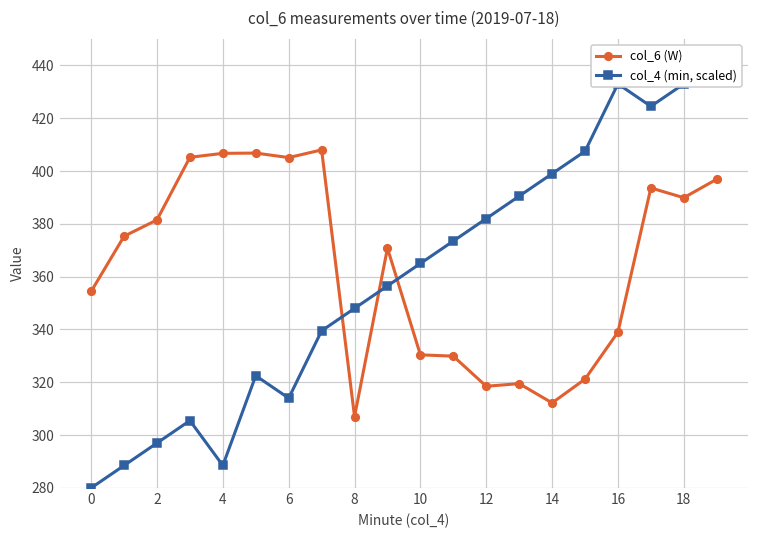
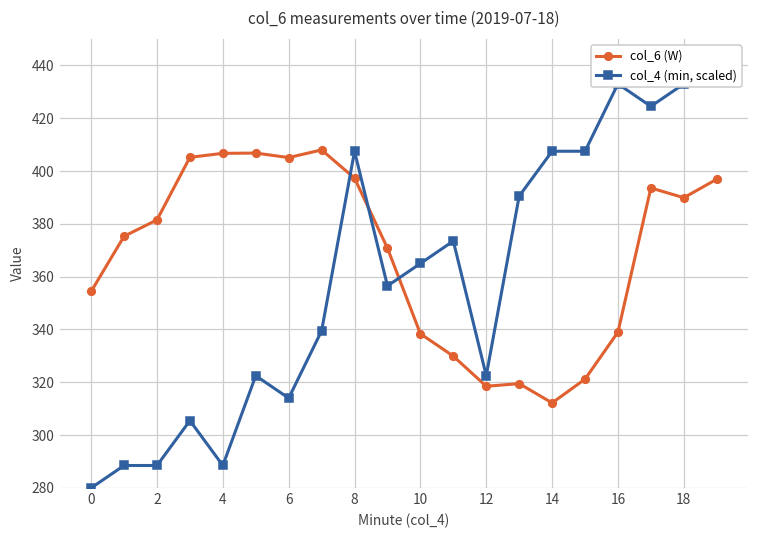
  {
    "col_6 (W)": {
      "0": 354,
      "2": 382,
      "4": 407,
      "6": 405,
-     "8": 307,
-     "10": 330,
+     "8": 397,
+     "10": 338,
      "12": 319,
      "14": 312,
      "16": 339,
      "18": 390
    },
    "col_4 (min, scaled)": {
      "0": 280,
-     "2": 297,
+     "2": 289,
      "4": 289,
      "6": 314,
-     "8": 348,
+     "8": 408,
      "10": 365,
-     "12": 382,
-     "14": 399
+     "12": 323,
+     "14": 408
    }
  }
